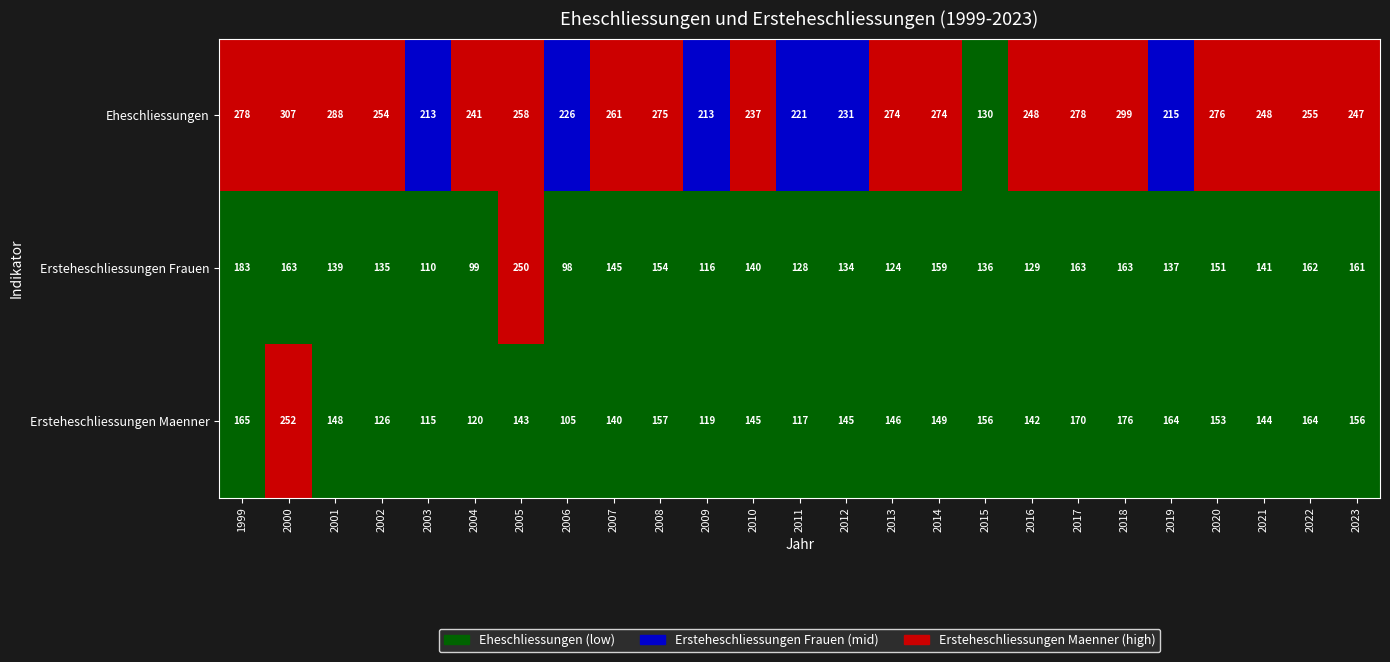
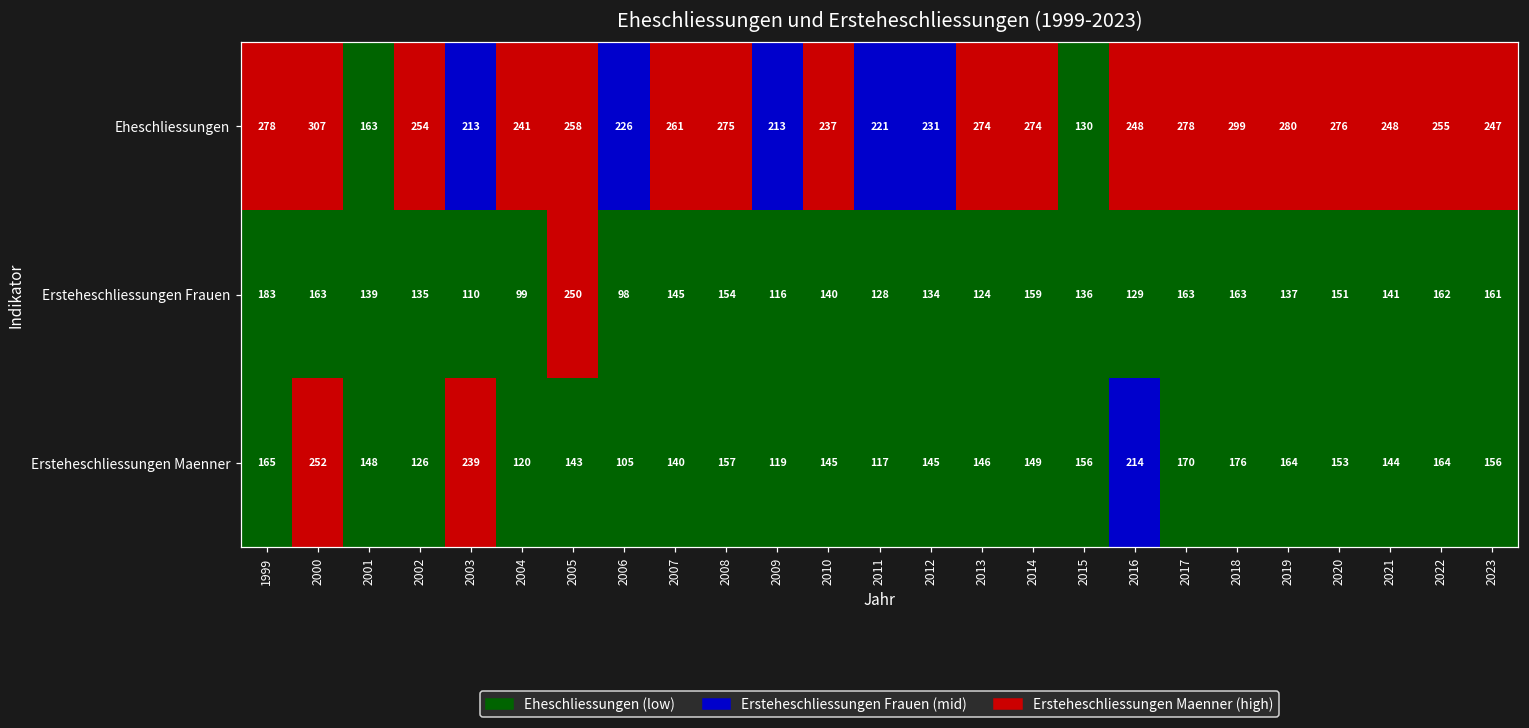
  {
    "Eheschliessungen": {
      "1999": 278,
      "2000": 307,
-     "2001": 288,
+     "2001": 163,
      "2002": 254,
      "2003": 213,
      "2004": 241,
      "2005": 258,
      "2006": 226,
      "2007": 261,
      "2008": 275,
      "2009": 213,
      "2010": 237,
      "2011": 221,
      "2012": 231,
      "2013": 274,
      "2014": 274,
      "2015": 130,
      "2016": 248,
      "2017": 278,
      "2018": 299,
-     "2019": 215,
+     "2019": 280,
      "2020": 276,
      "2021": 248,
      "2022": 255,
      "2023": 247
    },
    "Ersteheschliessungen Frauen": {
      "1999": 183,
      "2000": 163,
      "2001": 139,
      "2002": 135,
      "2003": 110,
      "2004": 99,
      "2005": 250,
      "2006": 98,
      "2007": 145,
      "2008": 154,
      "2009": 116,
      "2010": 140,
      "2011": 128,
      "2012": 134,
      "2013": 124,
      "2014": 159,
      "2015": 136,
      "2016": 129,
      "2017": 163,
      "2018": 163,
      "2019": 137,
      "2020": 151,
      "2021": 141,
      "2022": 162,
      "2023": 161
    },
    "Ersteheschliessungen Maenner": {
      "1999": 165,
      "2000": 252,
      "2001": 148,
      "2002": 126,
-     "2003": 115,
+     "2003": 239,
      "2004": 120,
      "2005": 143,
      "2006": 105,
      "2007": 140,
      "2008": 157,
      "2009": 119,
      "2010": 145,
      "2011": 117,
      "2012": 145,
      "2013": 146,
      "2014": 149,
      "2015": 156,
-     "2016": 142,
+     "2016": 214,
      "2017": 170,
      "2018": 176,
      "2019": 164,
      "2020": 153,
      "2021": 144,
      "2022": 164,
      "2023": 156
    }
  }
